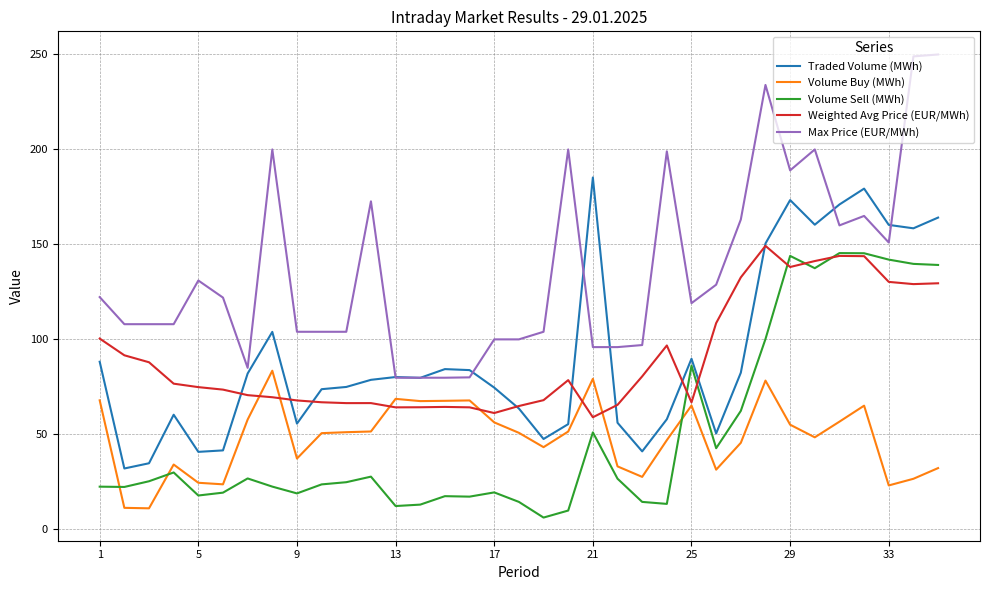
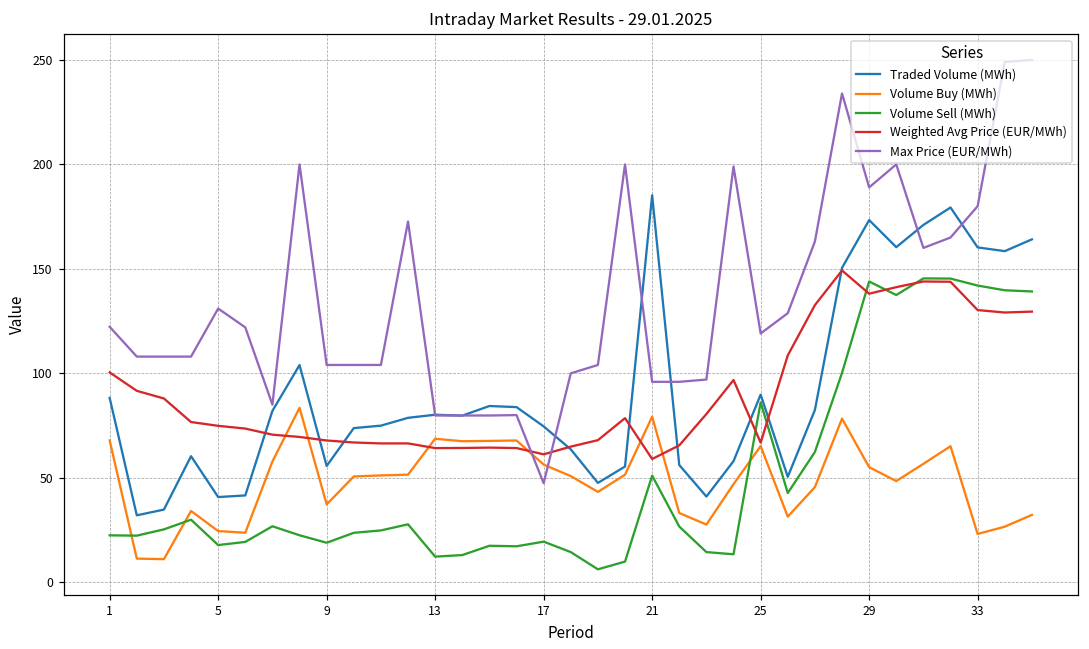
  {
    "Traded Volume (MWh)": {
      "1": 88,
      "5": 41,
      "9": 56,
      "17": 75,
      "21": 185,
      "25": 90,
      "29": 173,
      "33": 160
    },
    "Volume Buy (MWh)": {
      "1": 68,
      "5": 25,
      "9": 37,
      "13": 69,
      "17": 56,
      "21": 79,
      "25": 65,
      "29": 55,
      "33": 23
    },
    "Volume Sell (MWh)": {
      "1": 22,
      "5": 18,
      "9": 19,
      "13": 12,
      "17": 19,
      "21": 51,
      "25": 86,
      "29": 144,
      "33": 142
    },
    "Weighted Avg Price (EUR/MWh)": {
      "1": 100,
      "5": 75,
      "9": 68,
      "13": 64,
      "17": 61,
      "21": 59,
      "25": 67,
      "29": 138,
      "33": 130
    },
    "Max Price (EUR/MWh)": {
      "1": 122,
      "5": 131,
      "9": 104,
-     "17": 100,
+     "17": 47,
      "21": 96,
      "25": 119,
      "29": 189,
-     "33": 151
+     "33": 180
    }
  }
